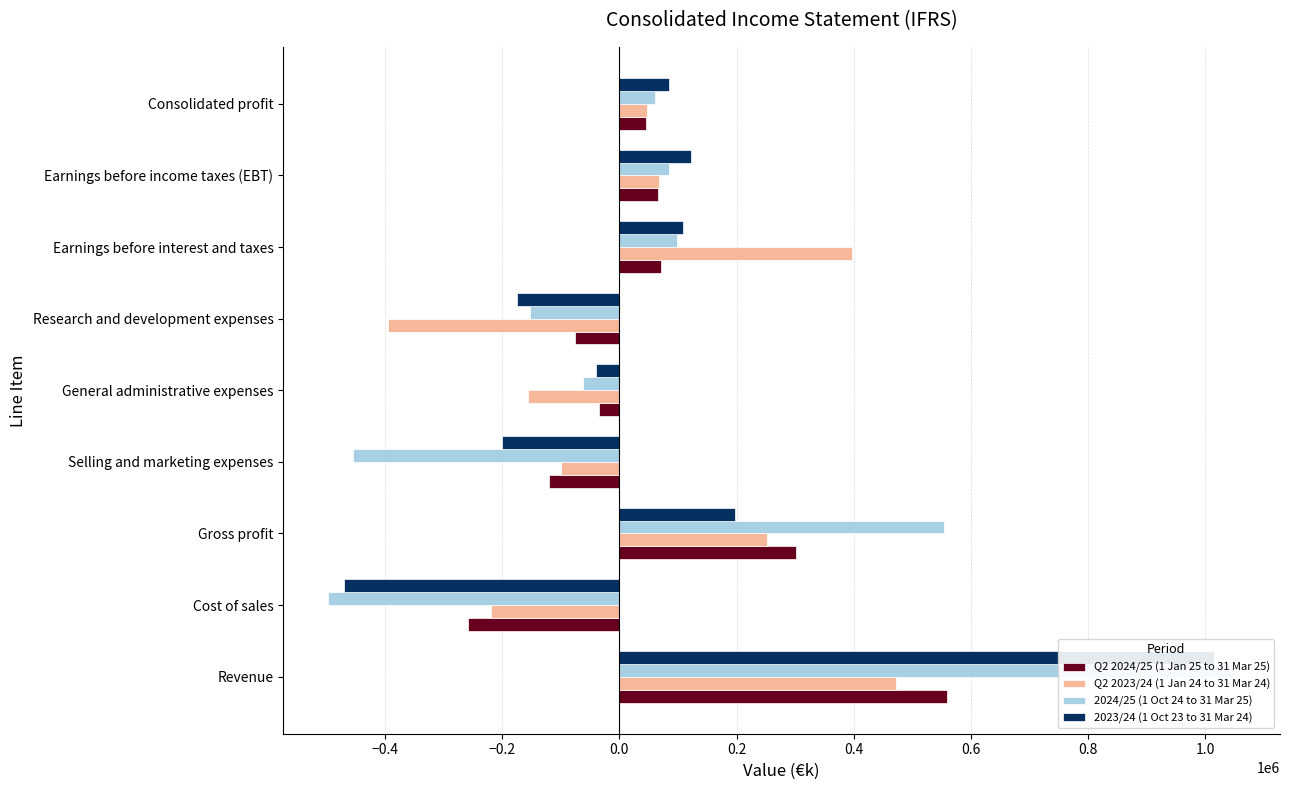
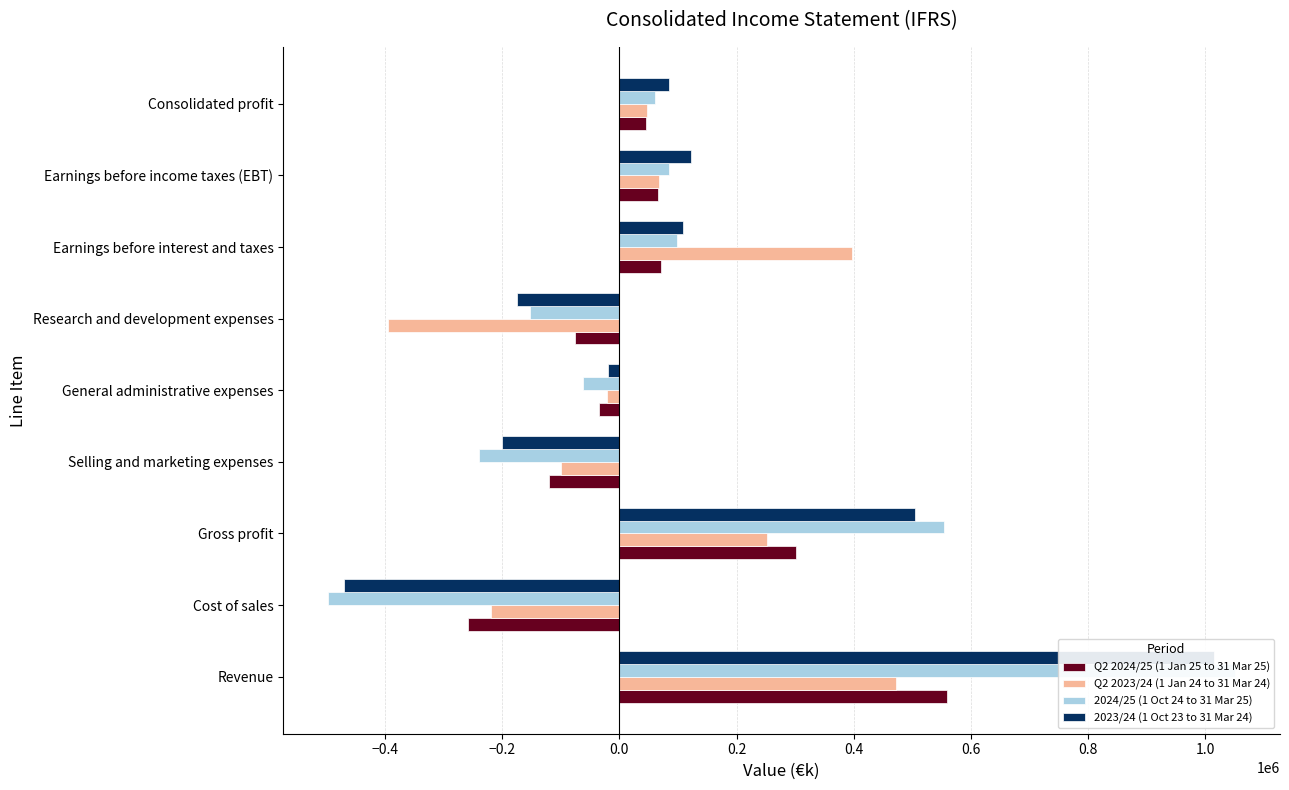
  {
    "Q2 2024/25 (1 Jan 25 to 31 Mar 25)": {
      "Consolidated profit": 50000,
      "Earnings before income taxes (EBT)": 70000,
      "Earnings before interest and taxes": 70000,
      "Research and development expenses": -80000,
      "General administrative expenses": -30000,
      "Selling and marketing expenses": -120000,
      "Gross profit": 300000,
      "Cost of sales": -260000,
      "Revenue": 560000
    },
    "Q2 2023/24 (1 Jan 24 to 31 Mar 24)": {
      "Consolidated profit": 50000,
      "Earnings before income taxes (EBT)": 70000,
      "Earnings before interest and taxes": 400000,
      "Research and development expenses": -400000,
-     "General administrative expenses": -160000,
+     "General administrative expenses": -20000,
      "Selling and marketing expenses": -100000,
      "Gross profit": 250000,
      "Cost of sales": -220000,
      "Revenue": 470000
    },
    "2024/25 (1 Oct 24 to 31 Mar 25)": {
      "Consolidated profit": 60000,
      "Earnings before income taxes (EBT)": 90000,
      "Earnings before interest and taxes": 100000,
      "Research and development expenses": -150000,
      "General administrative expenses": -60000,
-     "Selling and marketing expenses": -460000,
+     "Selling and marketing expenses": -240000,
      "Gross profit": 550000,
      "Cost of sales": -500000
    },
    "2023/24 (1 Oct 23 to 31 Mar 24)": {
      "Consolidated profit": 80000,
      "Earnings before income taxes (EBT)": 120000,
      "Earnings before interest and taxes": 110000,
      "Research and development expenses": -170000,
-     "General administrative expenses": -40000,
+     "General administrative expenses": -20000,
      "Selling and marketing expenses": -200000,
-     "Gross profit": 200000,
+     "Gross profit": 510000,
      "Cost of sales": -470000
    }
  }
